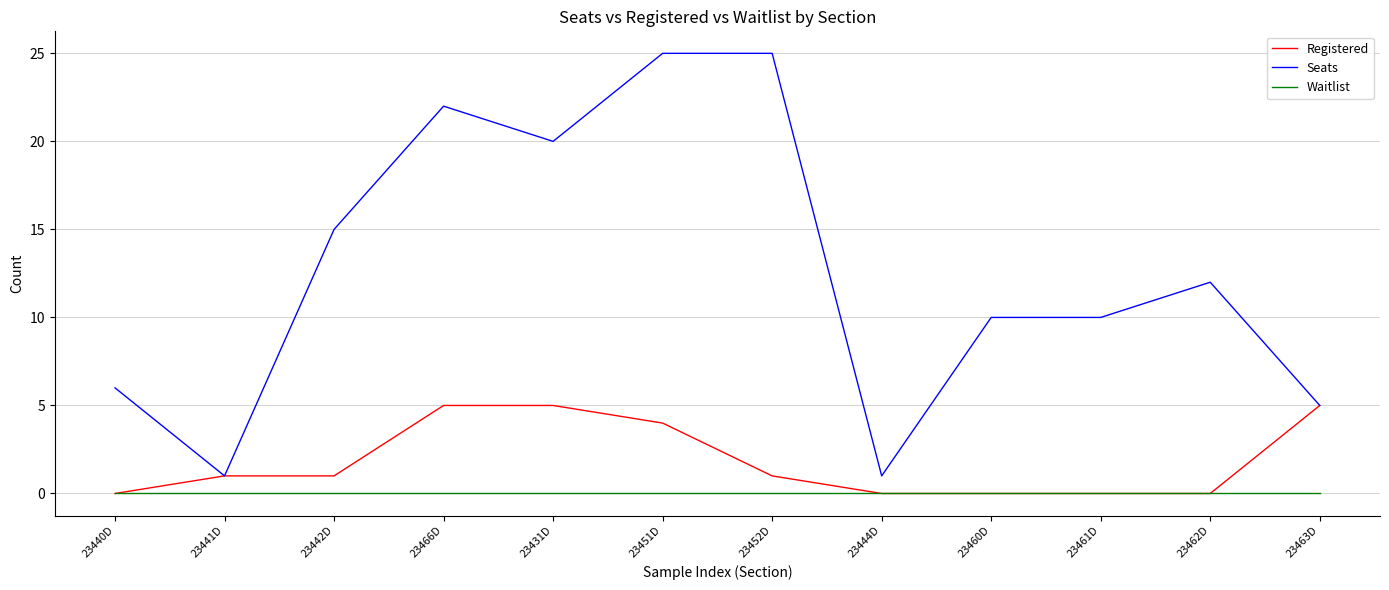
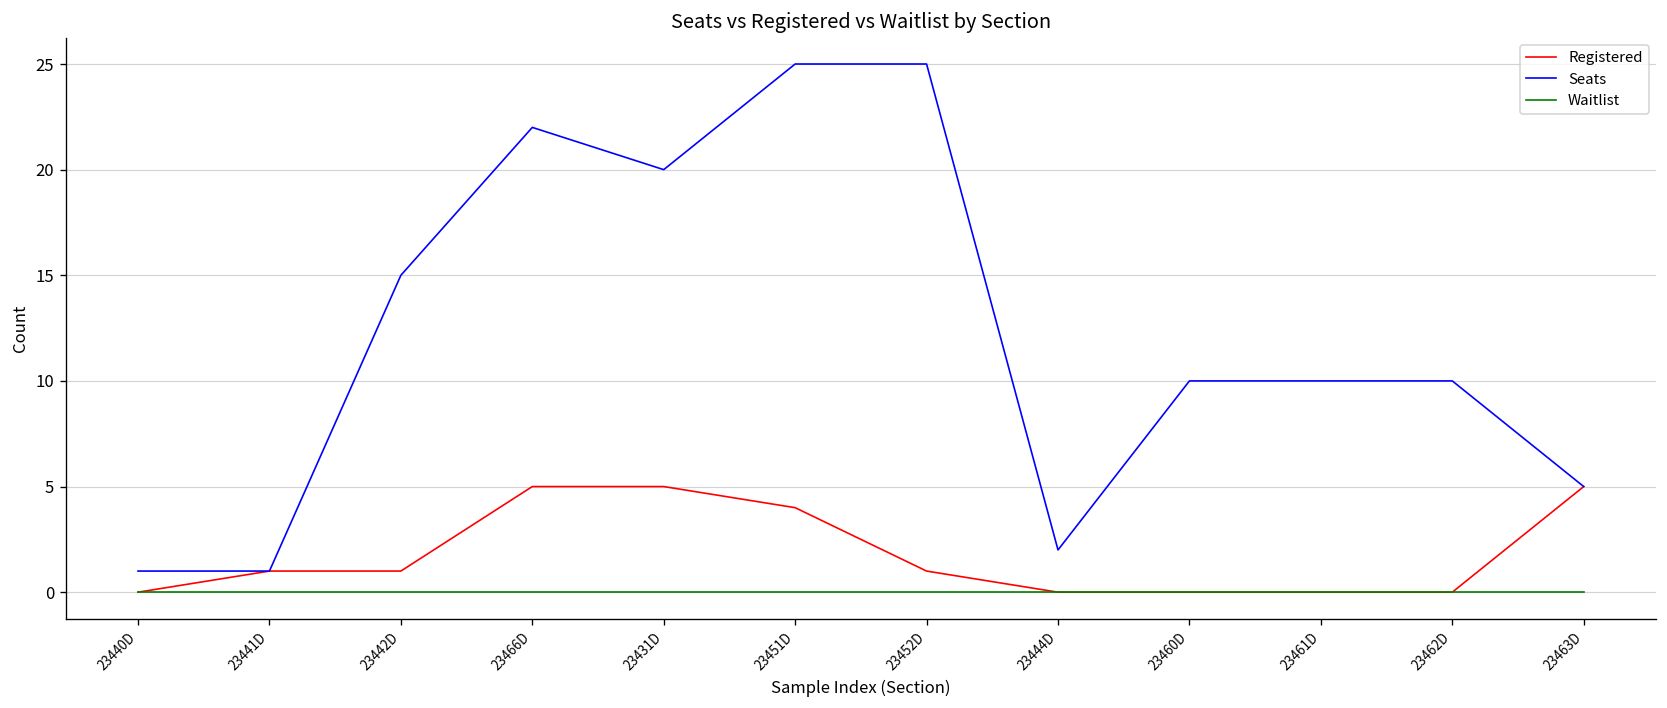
  {
    "Registered": {
      "23442D": 1,
      "23466D": 5,
      "23431D": 5,
      "23451D": 4,
      "23452D": 1
    },
    "Seats": {
-     "23440D": 6,
+     "23440D": 1,
      "23442D": 15,
      "23466D": 22,
      "23431D": 20,
      "23451D": 25,
      "23452D": 25,
-     "23444D": 1,
+     "23444D": 2,
      "23460D": 10,
      "23461D": 10,
-     "23462D": 12
+     "23462D": 10
    },
    "Waitlist": {
      "23441D": 0,
      "23442D": 0,
      "23466D": 0,
      "23431D": 0,
      "23451D": 0,
      "23452D": 0,
      "23463D": 0
    }
  }
